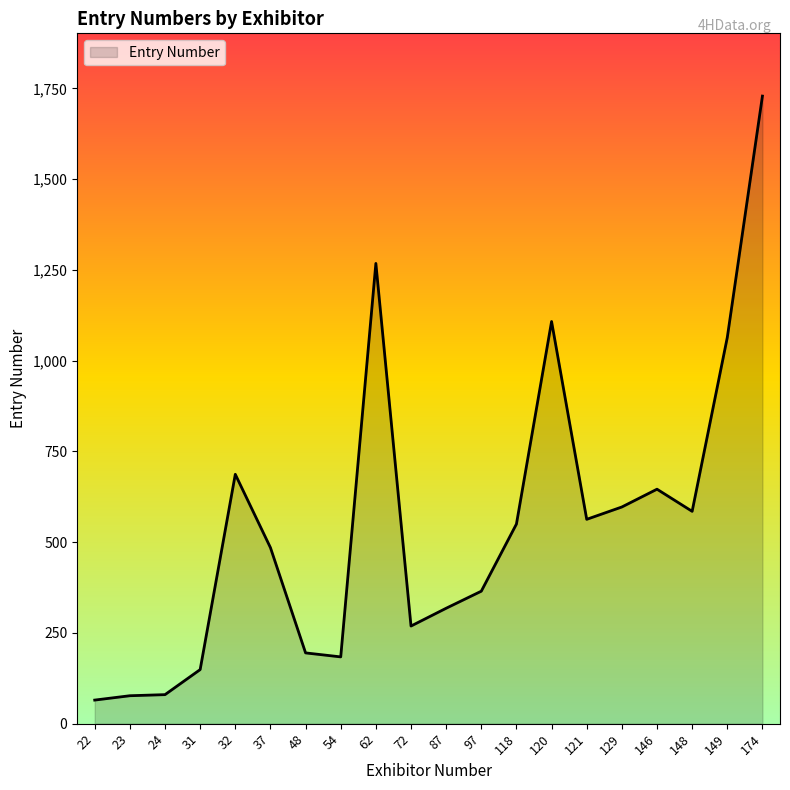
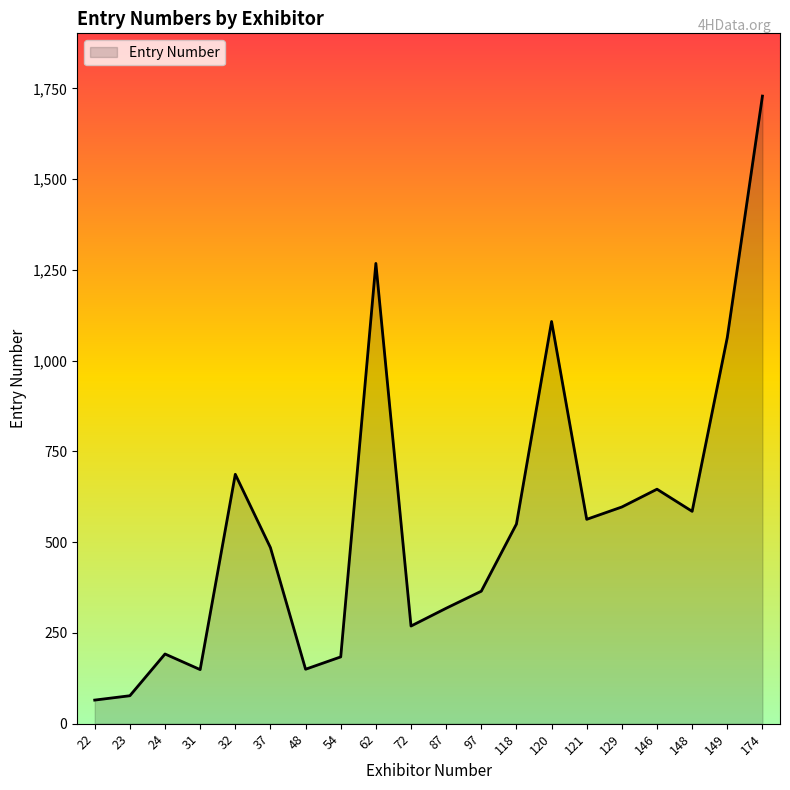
  {
    "22": "70",
    "23": "80",
-   "24": "80",
+   "24": "190",
    "31": "150",
    "32": "690",
    "37": "490",
-   "48": "200",
+   "48": "150",
    "54": "180",
    "62": "1,270",
    "72": "270",
    "87": "320",
    "97": "370",
    "118": "550",
    "120": "1,110",
    "121": "560",
    "129": "600",
    "146": "650",
    "148": "590",
    "149": "1,060",
    "174": "1,730"
  }
